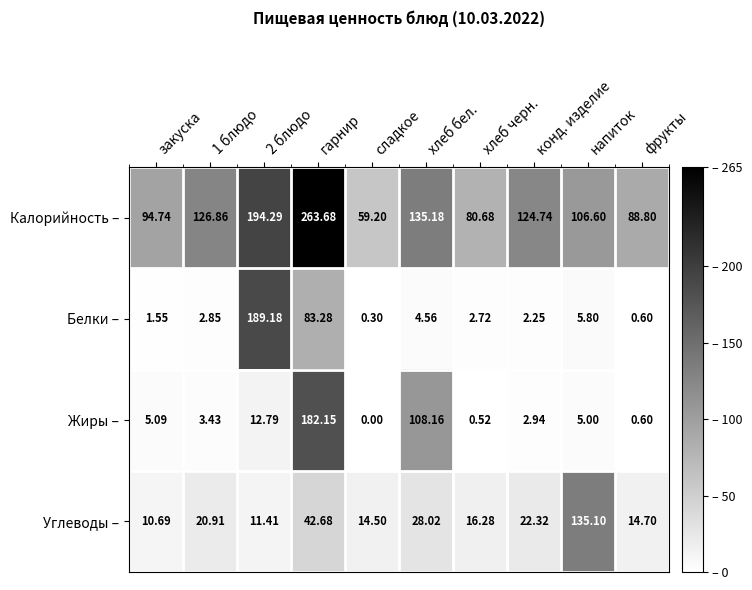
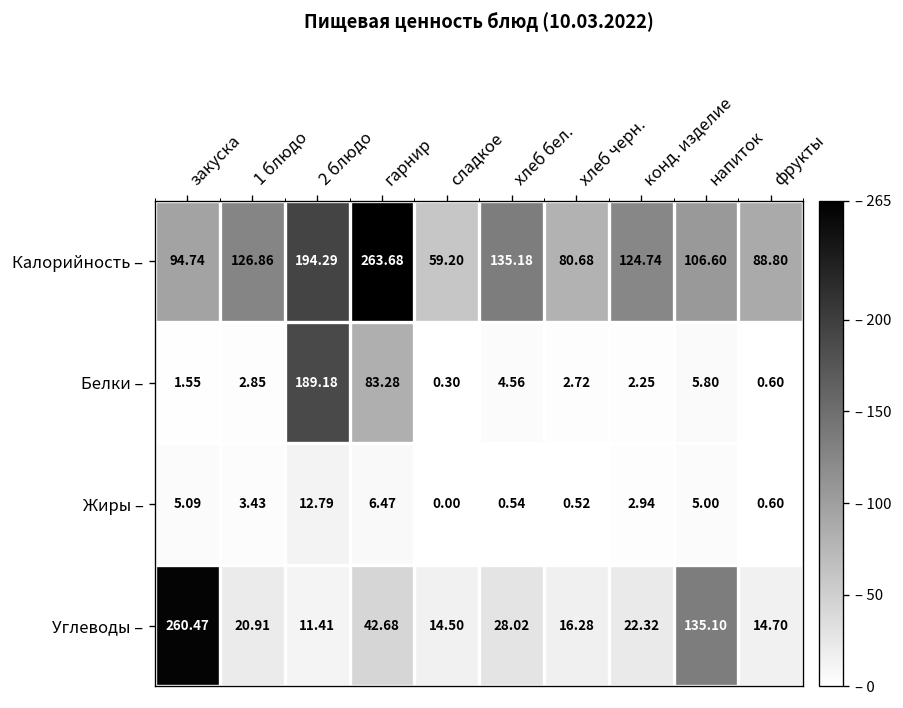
  {
    "Калорийность –": {
      "закуска": 94.74,
      "1 блюдо": 126.86,
      "2 блюдо": 194.29,
      "гарнир": 263.68,
      "сладкое": 59.20,
      "хлеб бел.": 135.18,
      "хлеб черн.": 80.68,
      "конд. изделие": 124.74,
      "напиток": 106.60,
      "фрукты": 88.80
    },
    "Белки –": {
      "закуска": 1.55,
      "1 блюдо": 2.85,
      "2 блюдо": 189.18,
      "гарнир": 83.28,
      "сладкое": 0.30,
      "хлеб бел.": 4.56,
      "хлеб черн.": 2.72,
      "конд. изделие": 2.25,
      "напиток": 5.80,
      "фрукты": 0.60
    },
    "Жиры –": {
      "закуска": 5.09,
      "1 блюдо": 3.43,
      "2 блюдо": 12.79,
-     "гарнир": 182.15,
+     "гарнир": 6.47,
      "сладкое": 0.00,
-     "хлеб бел.": 108.16,
+     "хлеб бел.": 0.54,
      "хлеб черн.": 0.52,
      "конд. изделие": 2.94,
      "напиток": 5.00,
      "фрукты": 0.60
    },
    "Углеводы –": {
-     "закуска": 10.69,
+     "закуска": 260.47,
      "1 блюдо": 20.91,
      "2 блюдо": 11.41,
      "гарнир": 42.68,
      "сладкое": 14.50,
      "хлеб бел.": 28.02,
      "хлеб черн.": 16.28,
      "конд. изделие": 22.32,
      "напиток": 135.10,
      "фрукты": 14.70
    }
  }
